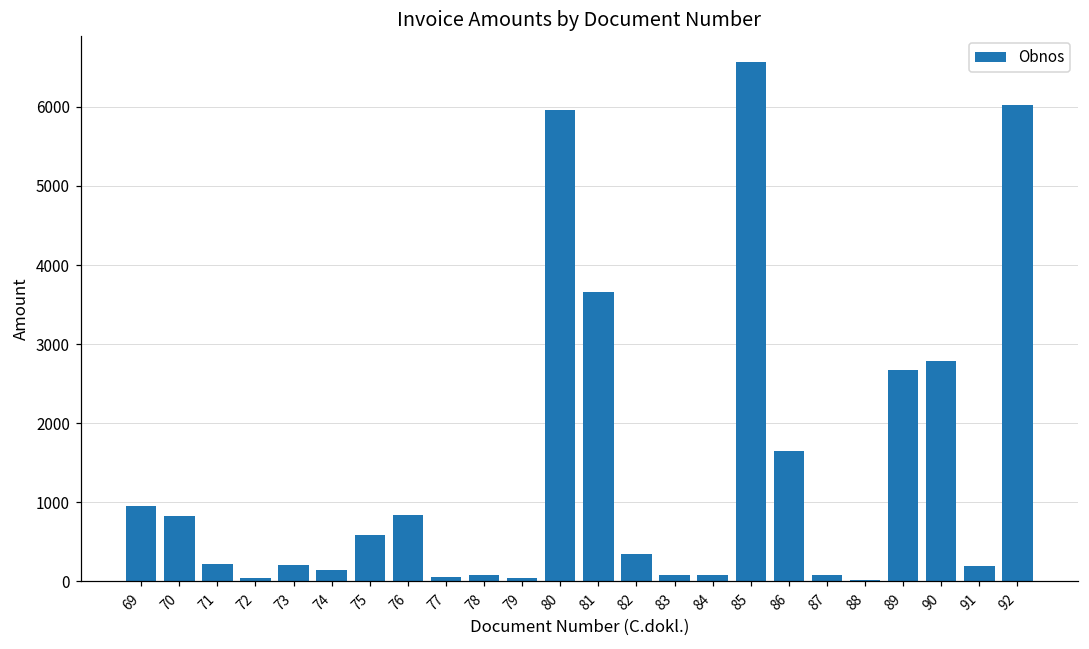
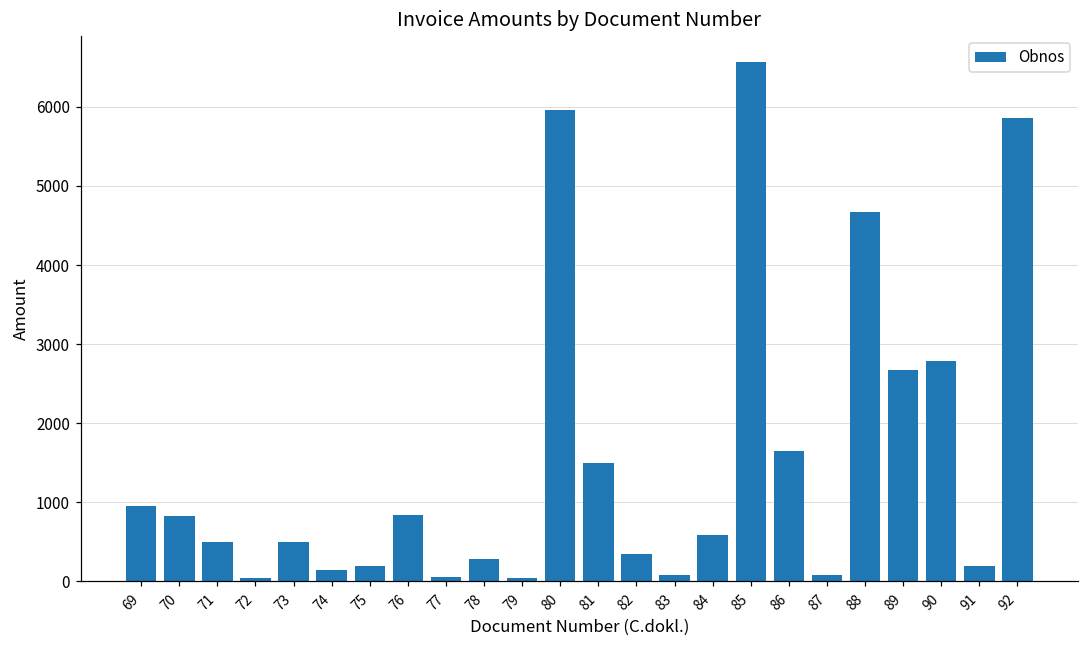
  {
    "69": 1000,
    "70": 800,
-   "71": 200,
+   "71": 500,
    "72": 0,
-   "73": 200,
+   "73": 500,
    "74": 200,
-   "75": 600,
+   "75": 200,
    "76": 800,
    "77": 100,
-   "78": 100,
+   "78": 300,
    "79": 100,
    "80": 6000,
-   "81": 3700,
+   "81": 1500,
    "82": 400,
    "83": 100,
-   "84": 100,
+   "84": 600,
    "85": 6600,
    "86": 1700,
    "87": 100,
-   "88": 0,
+   "88": 4700,
    "89": 2700,
    "90": 2800,
    "91": 200,
-   "92": 6000
+   "92": 5900
  }
